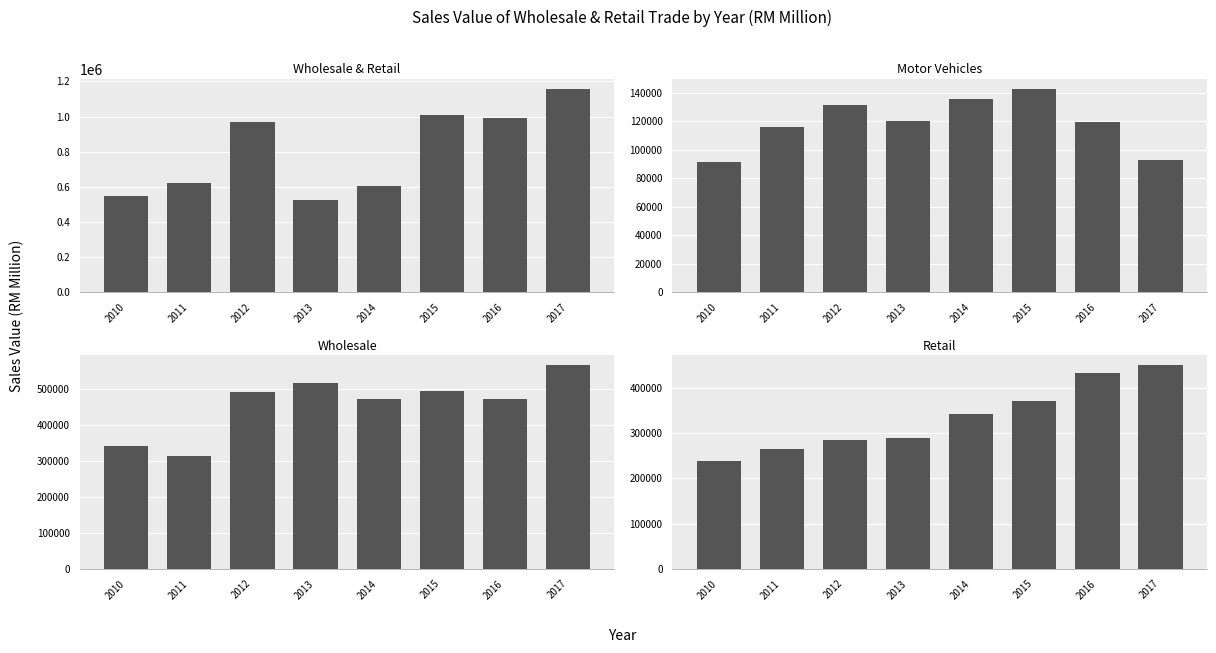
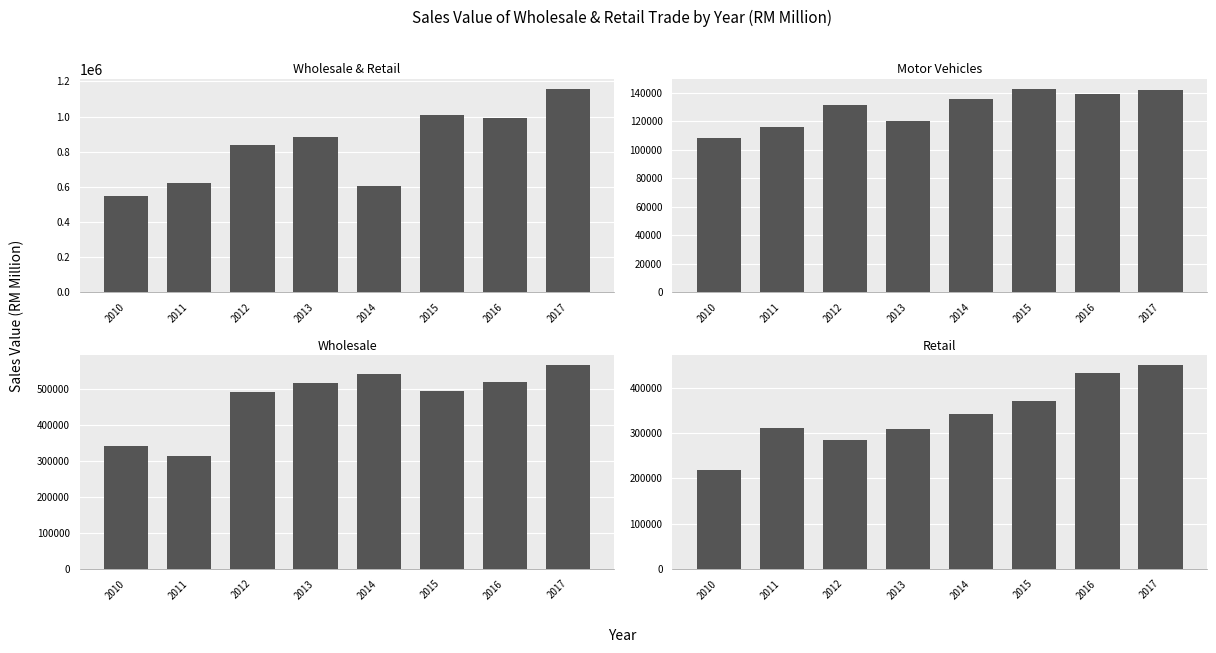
  {
    "Wholesale & Retail": {
      "2010": 550000,
      "2011": 620000,
-     "2012": 970000,
-     "2013": 530000,
+     "2012": 840000,
+     "2013": 880000,
      "2014": 600000,
      "2015": 1010000,
      "2016": 990000,
      "2017": 1160000
    },
    "Motor Vehicles": {
-     "2010": 91000,
+     "2010": 108000,
      "2011": 116000,
      "2012": 131000,
      "2013": 120000,
      "2014": 136000,
      "2015": 143000,
-     "2016": 119000,
-     "2017": 93000
+     "2016": 139000,
+     "2017": 142000
    },
    "Wholesale": {
      "2010": 340000,
      "2011": 310000,
      "2012": 490000,
      "2013": 520000,
-     "2014": 470000,
+     "2014": 540000,
      "2015": 490000,
-     "2016": 470000,
+     "2016": 520000,
      "2017": 560000
    },
    "Retail": {
-     "2010": 240000,
-     "2011": 260000,
+     "2010": 220000,
+     "2011": 310000,
      "2012": 280000,
-     "2013": 290000,
+     "2013": 310000,
      "2014": 340000,
      "2015": 370000,
      "2016": 430000,
      "2017": 450000
    }
  }
